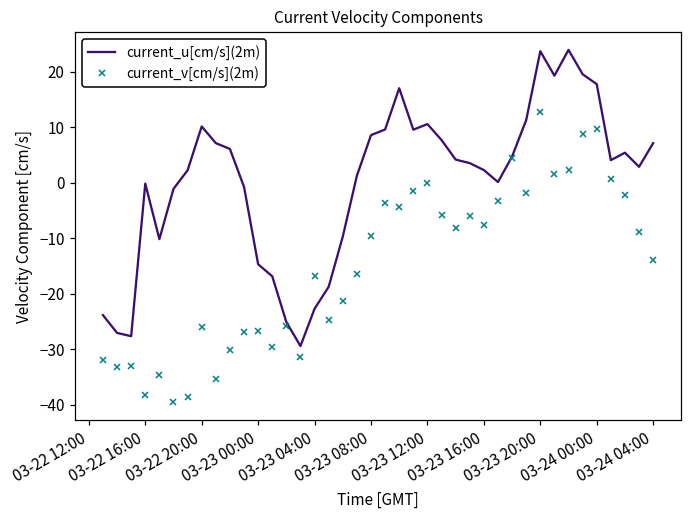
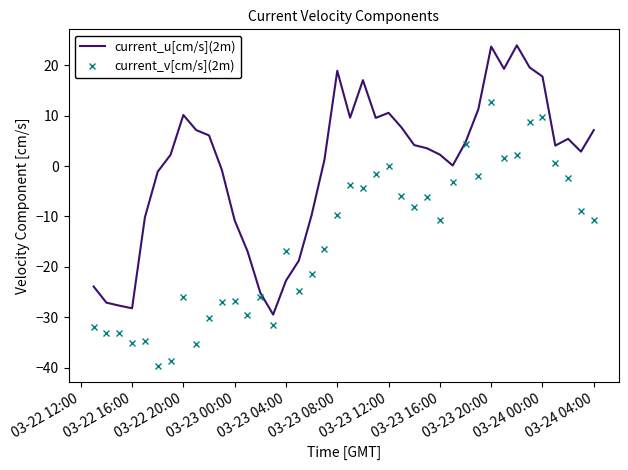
  {
    "current_u[cm/s](2m)": {
-     "03-22 16:00": 0,
+     "03-22 16:00": -28,
      "03-22 20:00": 10,
-     "03-23 00:00": -15,
+     "03-23 00:00": -11,
      "03-23 04:00": -23,
-     "03-23 08:00": 9,
+     "03-23 08:00": 19,
      "03-23 12:00": 11,
      "03-23 16:00": 2,
      "03-23 20:00": 24,
      "03-24 00:00": 18,
      "03-24 04:00": 7
    },
    "current_v[cm/s](2m)": {
-     "03-22 16:00": -38,
+     "03-22 16:00": -35,
      "03-22 20:00": -26,
      "03-23 00:00": -27,
      "03-23 04:00": -17,
      "03-23 08:00": -10,
      "03-23 12:00": 0,
-     "03-23 16:00": -8,
+     "03-23 16:00": -11,
      "03-23 20:00": 13,
      "03-24 00:00": 10,
-     "03-24 04:00": -14
+     "03-24 04:00": -11
    }
  }
